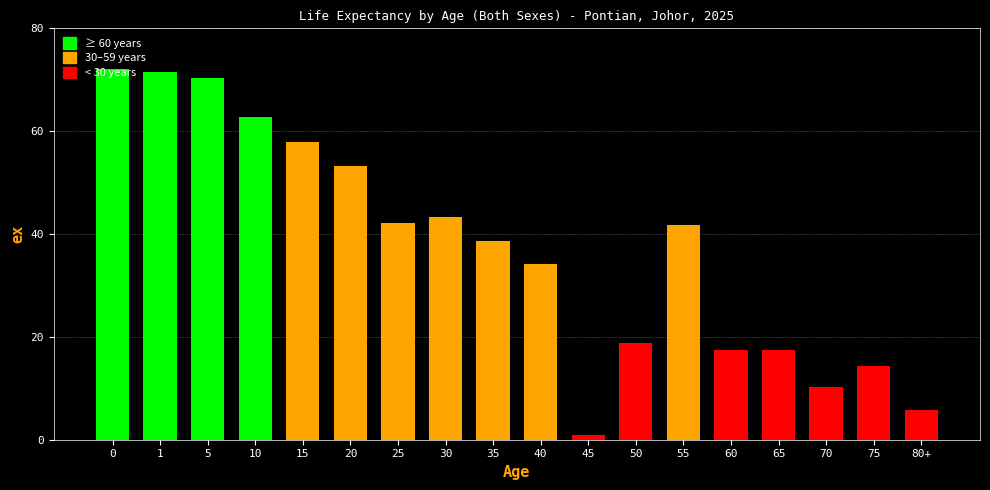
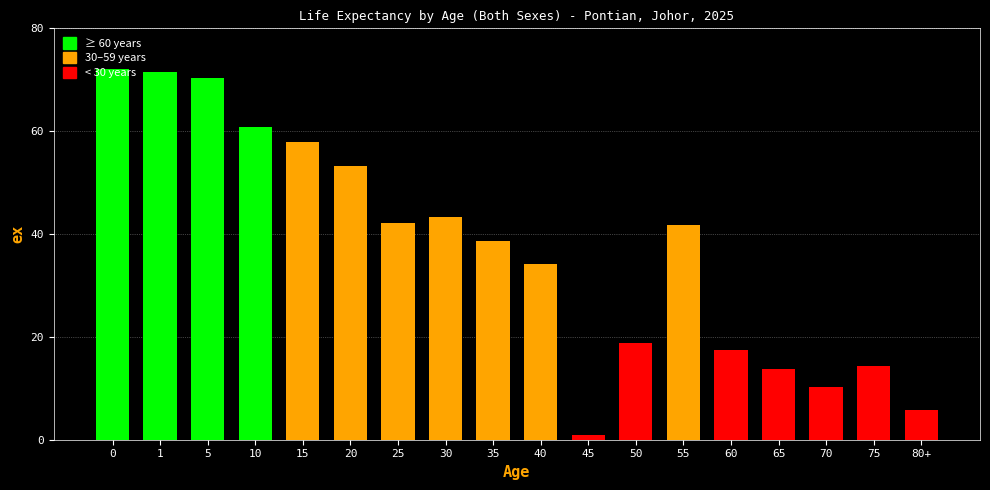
  {
    "0": 72,
    "1": 72,
    "5": 70,
-   "10": 63,
+   "10": 61,
    "15": 58,
    "20": 53,
    "25": 42,
    "30": 43,
    "35": 39,
    "40": 34,
    "45": 1,
    "50": 19,
    "55": 42,
    "60": 17,
-   "65": 18,
+   "65": 14,
    "70": 10,
    "75": 14,
    "80+": 6
  }
